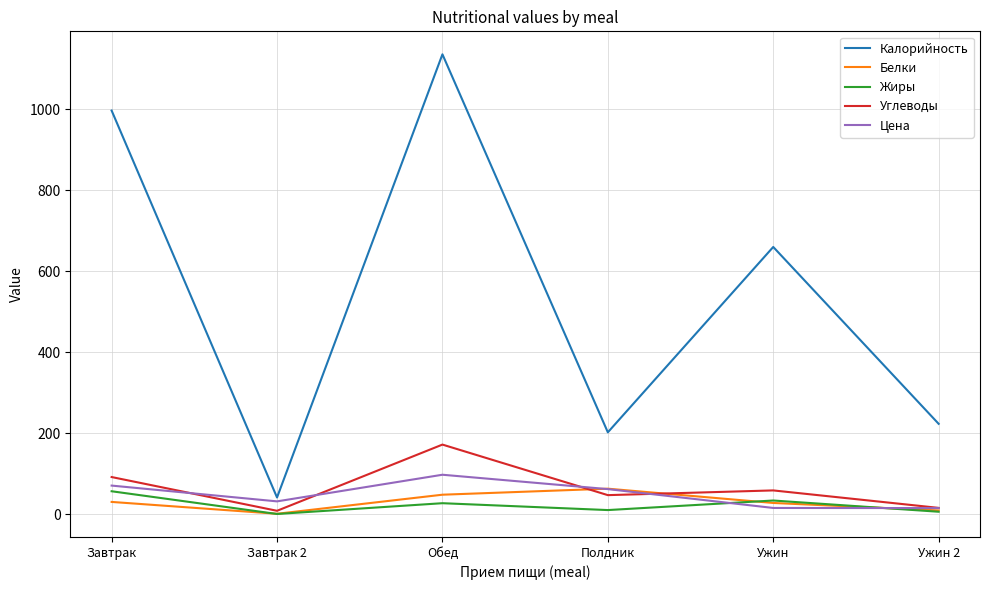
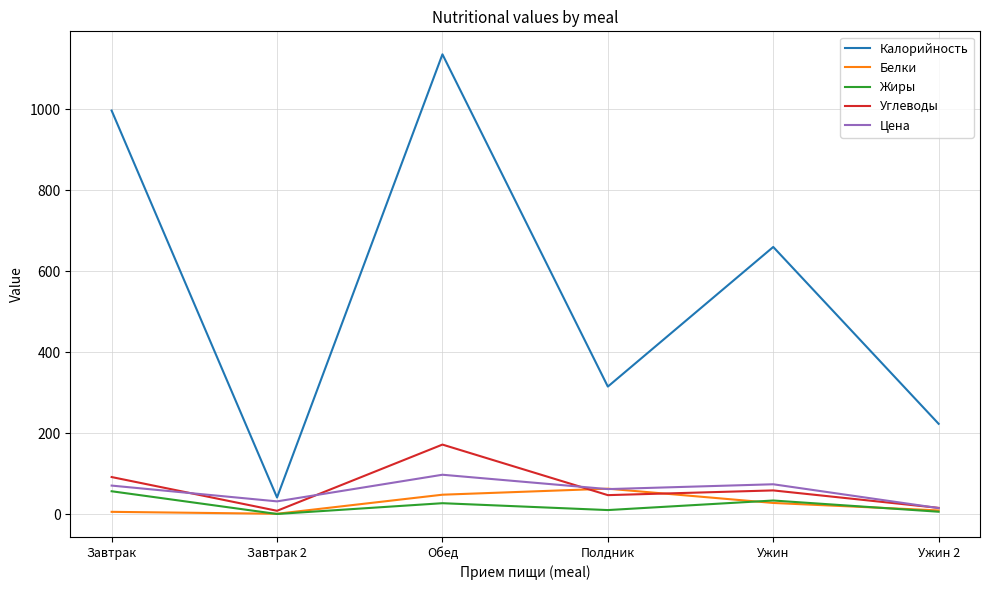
  {
    "Калорийность": {
      "Завтрак": 1000,
      "Завтрак 2": 40,
      "Обед": 1140,
-     "Полдник": 200,
+     "Полдник": 320,
      "Ужин": 660,
      "Ужин 2": 220
    },
    "Белки": {
-     "Завтрак": 30,
+     "Завтрак": 10,
      "Обед": 50
    },
    "Жиры": {
      "Завтрак": 60,
      "Обед": 30,
      "Полдник": 10
    },
    "Углеводы": {
      "Завтрак": 90,
      "Завтрак 2": 10,
      "Обед": 170,
      "Полдник": 50,
      "Ужин": 60
    },
    "Цена": {
      "Завтрак": 70,
      "Завтрак 2": 30,
      "Обед": 100,
-     "Ужин": 20
+     "Ужин": 70
    }
  }
